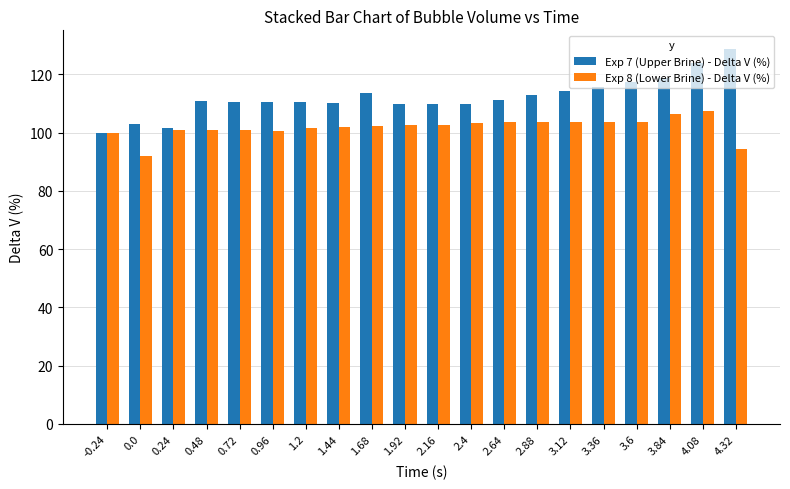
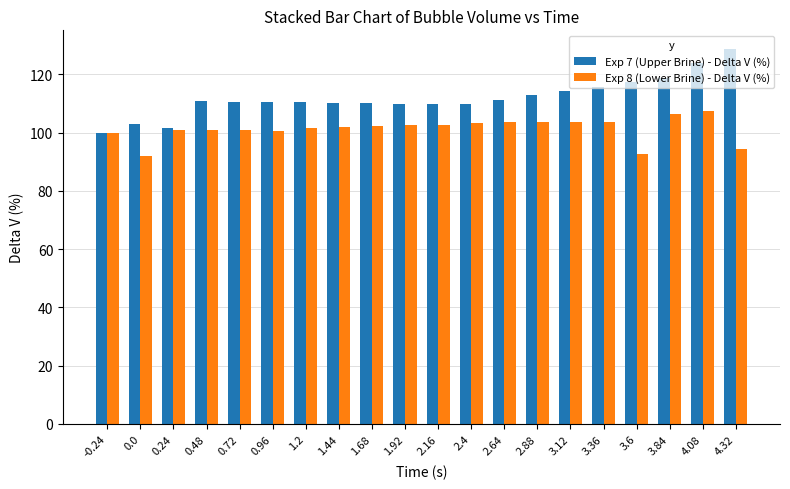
  {
    "Exp 7 (Upper Brine) - Delta V (%)": {
      "-0.24": 100,
      "0.0": 103,
      "0.24": 102,
      "0.48": 111,
      "0.72": 111,
      "0.96": 111,
      "1.2": 110,
      "1.44": 110,
-     "1.68": 114,
+     "1.68": 110,
      "1.92": 110,
      "2.16": 110,
      "2.4": 110,
      "2.64": 111,
      "2.88": 113,
      "3.12": 114
    },
    "Exp 8 (Lower Brine) - Delta V (%)": {
      "-0.24": 100,
      "0.0": 92,
      "0.24": 101,
      "0.48": 101,
      "0.72": 101,
      "0.96": 101,
      "1.2": 101,
      "1.44": 102,
      "1.68": 102,
      "1.92": 103,
      "2.16": 103,
      "2.4": 103,
      "2.64": 104,
      "2.88": 104,
      "3.12": 104,
      "3.36": 104,
-     "3.6": 104,
+     "3.6": 93,
      "3.84": 106,
      "4.08": 107,
      "4.32": 94
    }
  }
